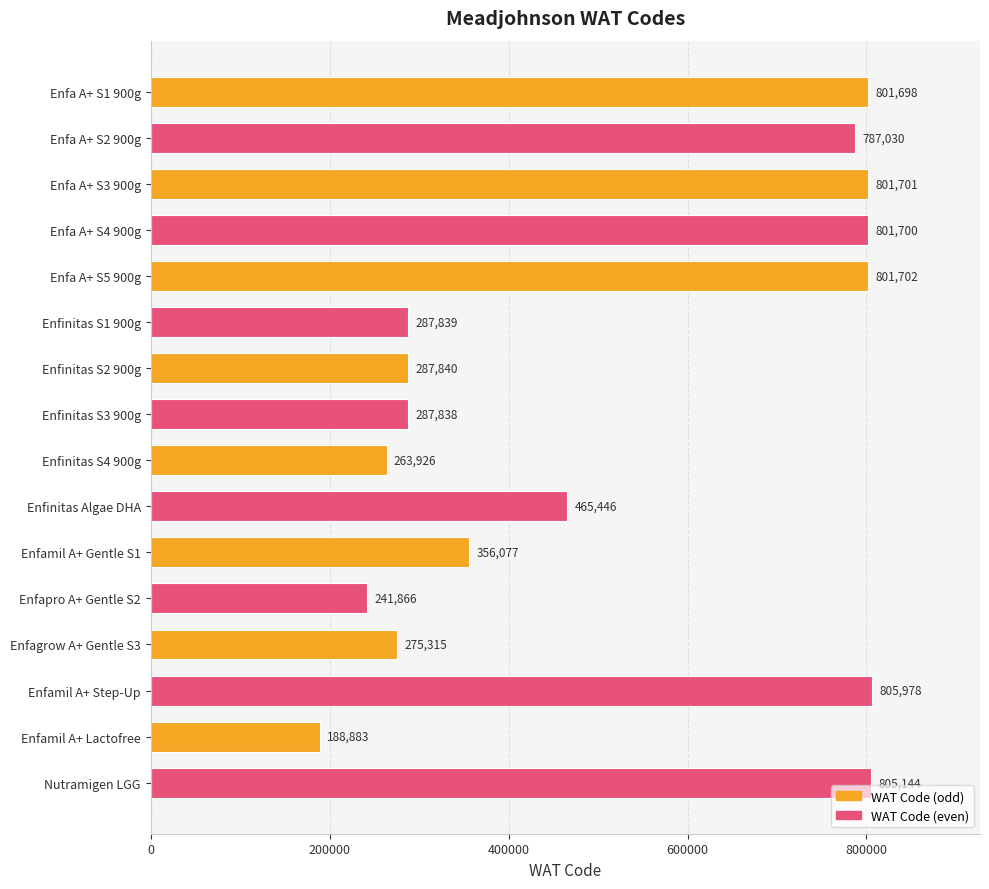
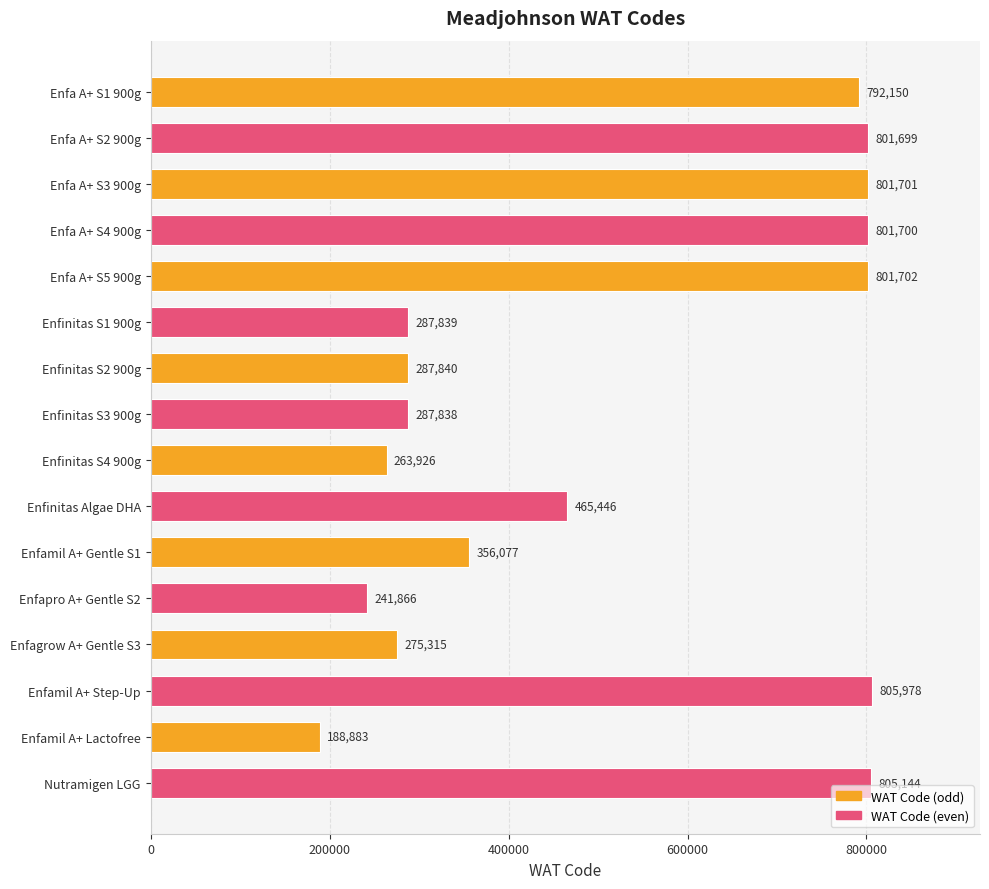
  {
-   "Enfa A+ S1 900g": "801,698",
-   "Enfa A+ S2 900g": "787,030",
+   "Enfa A+ S1 900g": "792,150",
+   "Enfa A+ S2 900g": "801,699",
    "Enfa A+ S3 900g": "801,701",
    "Enfa A+ S4 900g": "801,700",
    "Enfa A+ S5 900g": "801,702",
    "Enfinitas S1 900g": "287,839",
    "Enfinitas S2 900g": "287,840",
    "Enfinitas S3 900g": "287,838",
    "Enfinitas S4 900g": "263,926",
    "Enfinitas Algae DHA": "465,446",
    "Enfamil A+ Gentle S1": "356,077",
    "Enfapro A+ Gentle S2": "241,866",
    "Enfagrow A+ Gentle S3": "275,315",
    "Enfamil A+ Step-Up": "805,978",
    "Enfamil A+ Lactofree": "188,883"
  }
